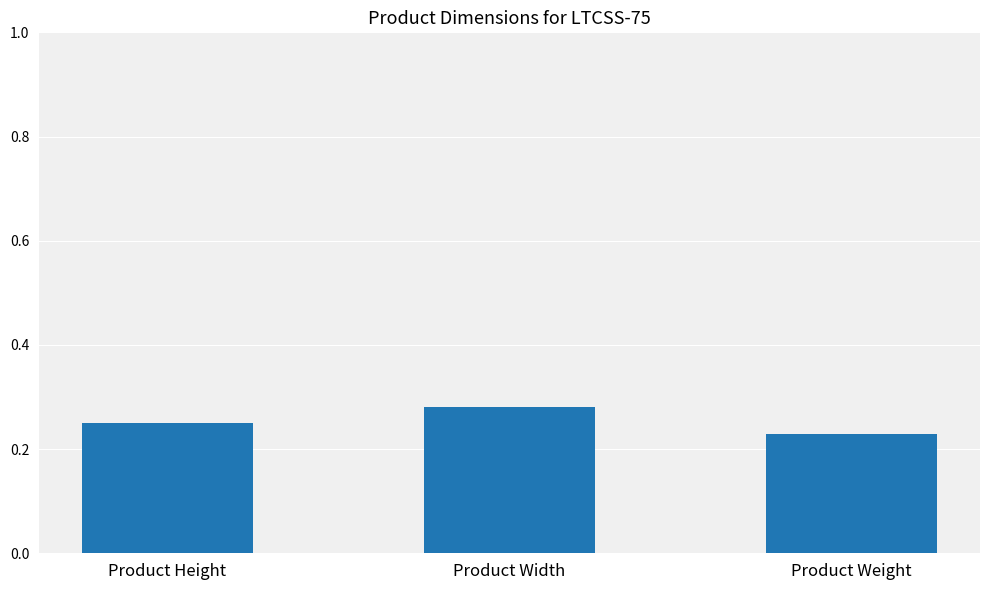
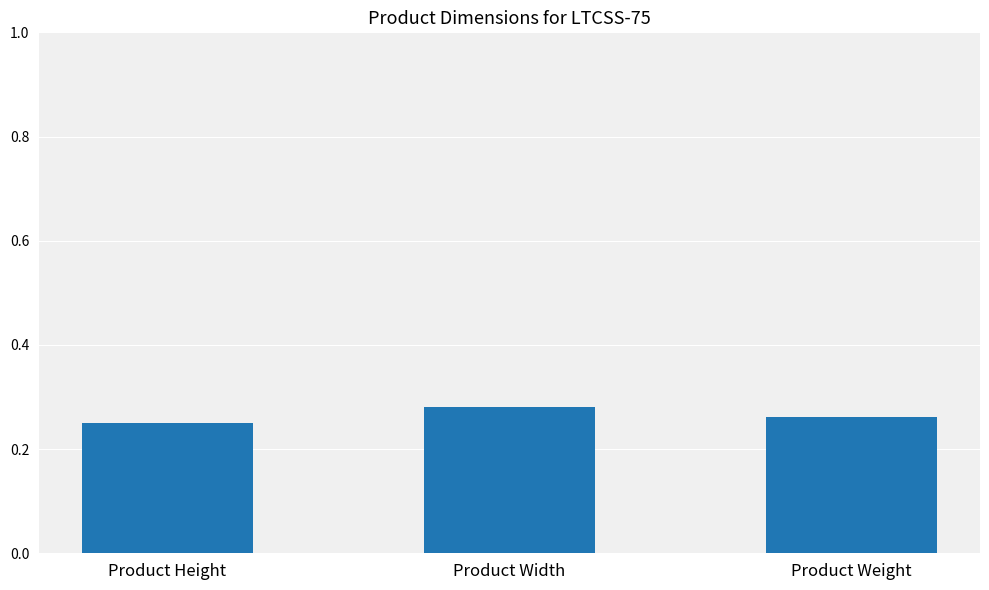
  {
    "Product Height": 0.25,
    "Product Width": 0.28,
-   "Product Weight": 0.23
+   "Product Weight": 0.26
  }
